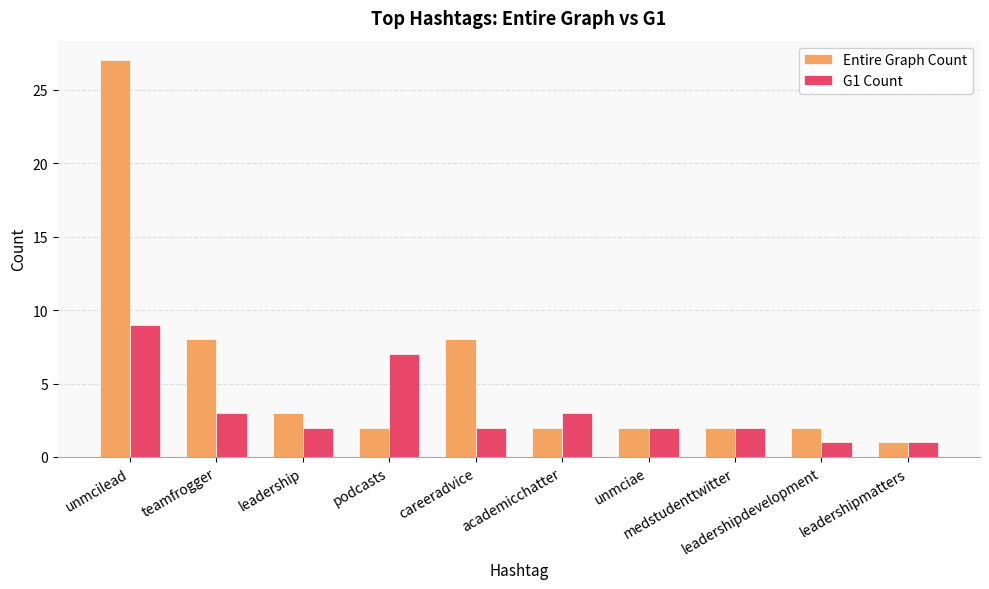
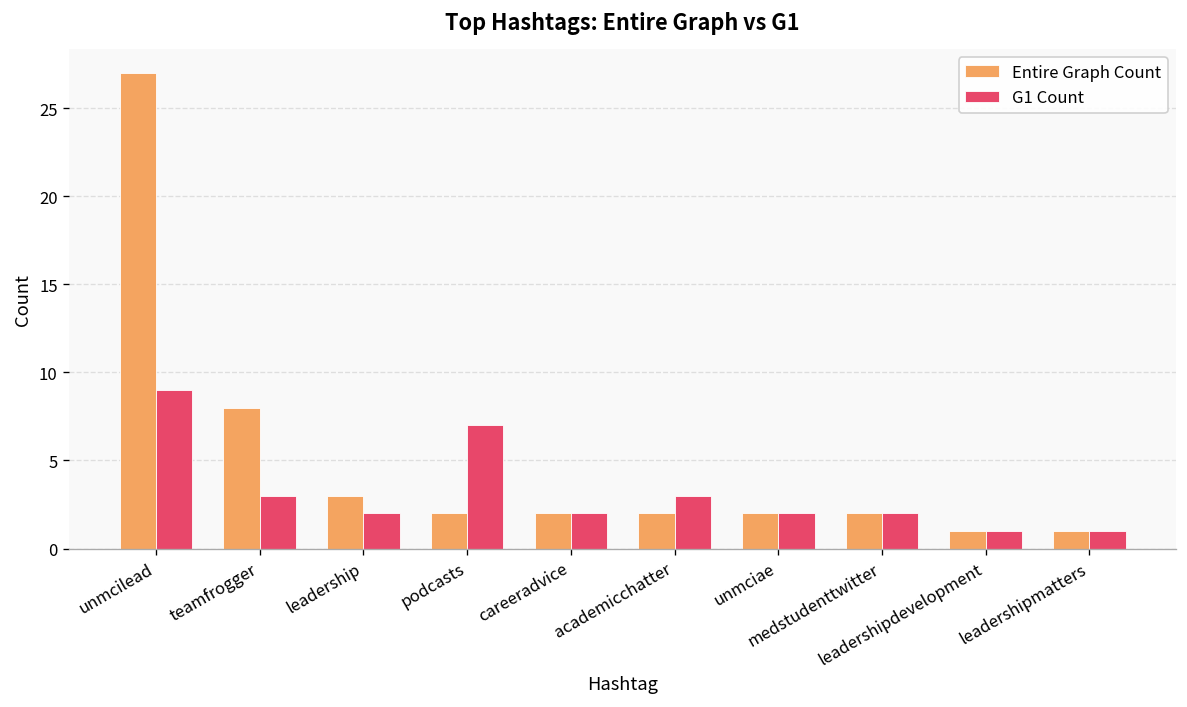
  {
    "Entire Graph Count": {
      "unmcilead": 27,
      "teamfrogger": 8,
      "leadership": 3,
      "podcasts": 2,
-     "careeradvice": 8,
+     "careeradvice": 2,
      "academicchatter": 2,
      "unmciae": 2,
      "medstudenttwitter": 2,
-     "leadershipdevelopment": 2,
+     "leadershipdevelopment": 1,
      "leadershipmatters": 1
    },
    "G1 Count": {
      "unmcilead": 9,
      "teamfrogger": 3,
      "leadership": 2,
      "podcasts": 7,
      "careeradvice": 2,
      "academicchatter": 3,
      "unmciae": 2,
      "medstudenttwitter": 2,
      "leadershipdevelopment": 1,
      "leadershipmatters": 1
    }
  }
